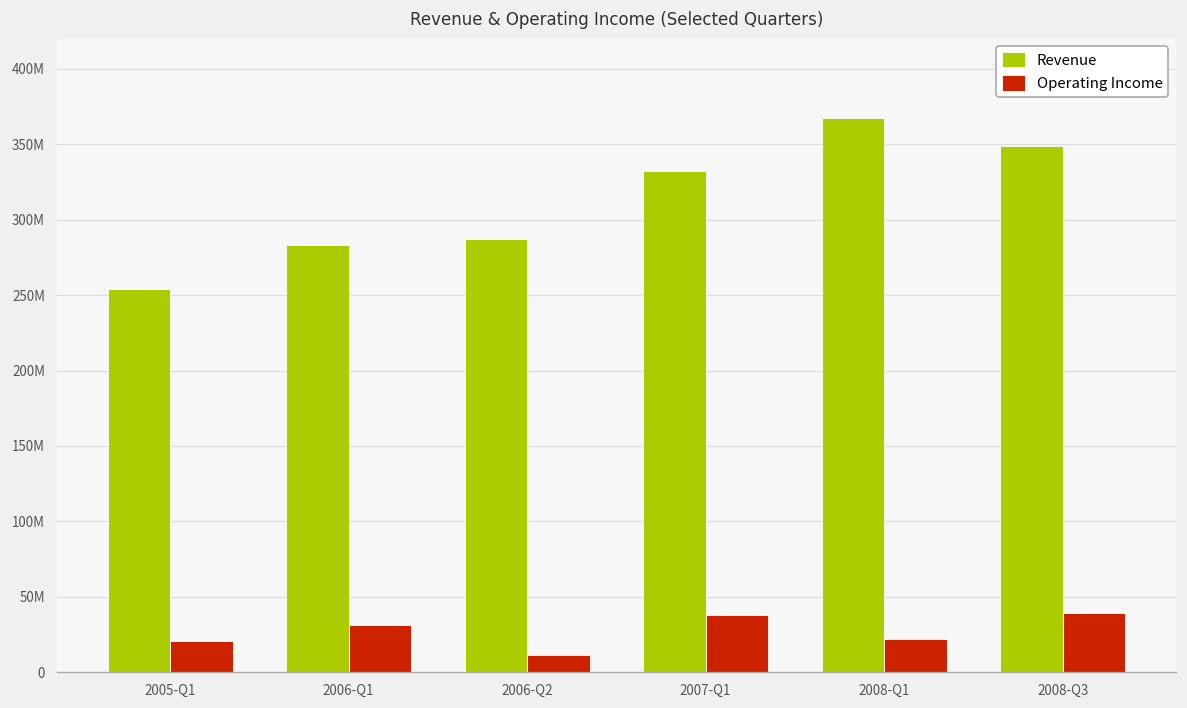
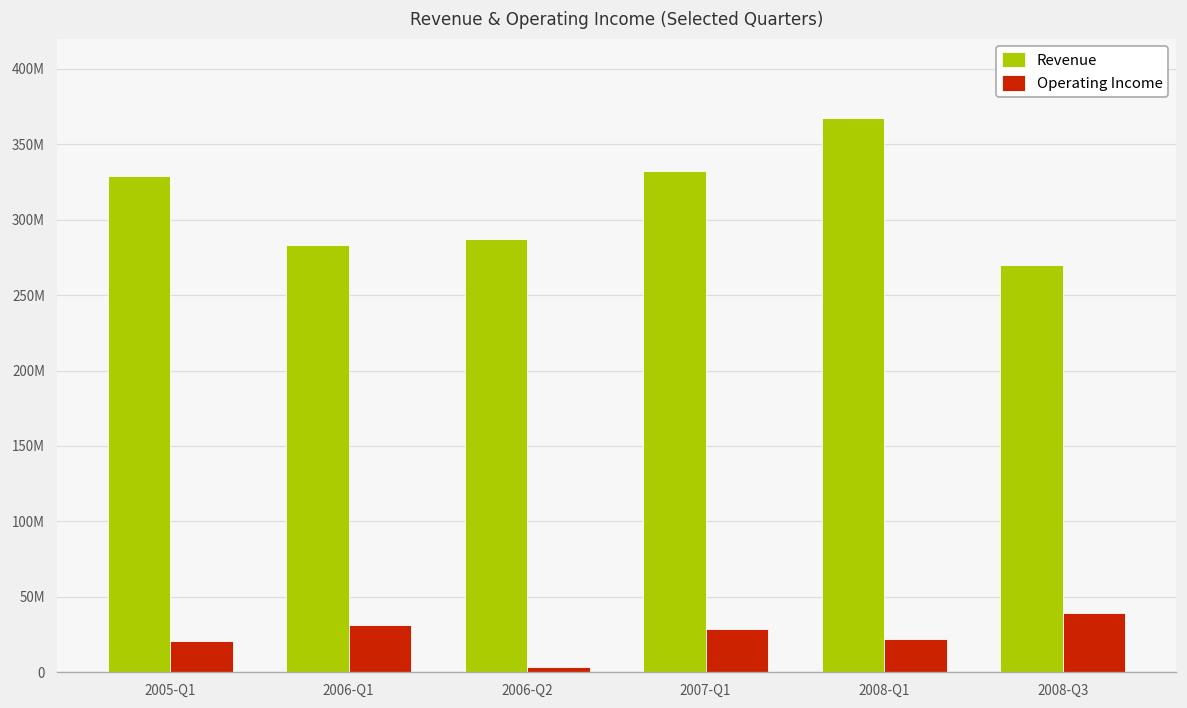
  {
    "Revenue": {
-     "2005-Q1": 254000000,
+     "2005-Q1": 329000000,
      "2006-Q1": 283000000,
      "2006-Q2": 287000000,
      "2007-Q1": 333000000,
      "2008-Q1": 368000000,
-     "2008-Q3": 349000000
+     "2008-Q3": 270000000
    },
    "Operating Income": {
      "2005-Q1": 21000000,
      "2006-Q1": 31000000,
-     "2006-Q2": 12000000,
-     "2007-Q1": 38000000,
+     "2006-Q2": 4000000,
+     "2007-Q1": 28000000,
      "2008-Q1": 22000000,
      "2008-Q3": 40000000
    }
  }
